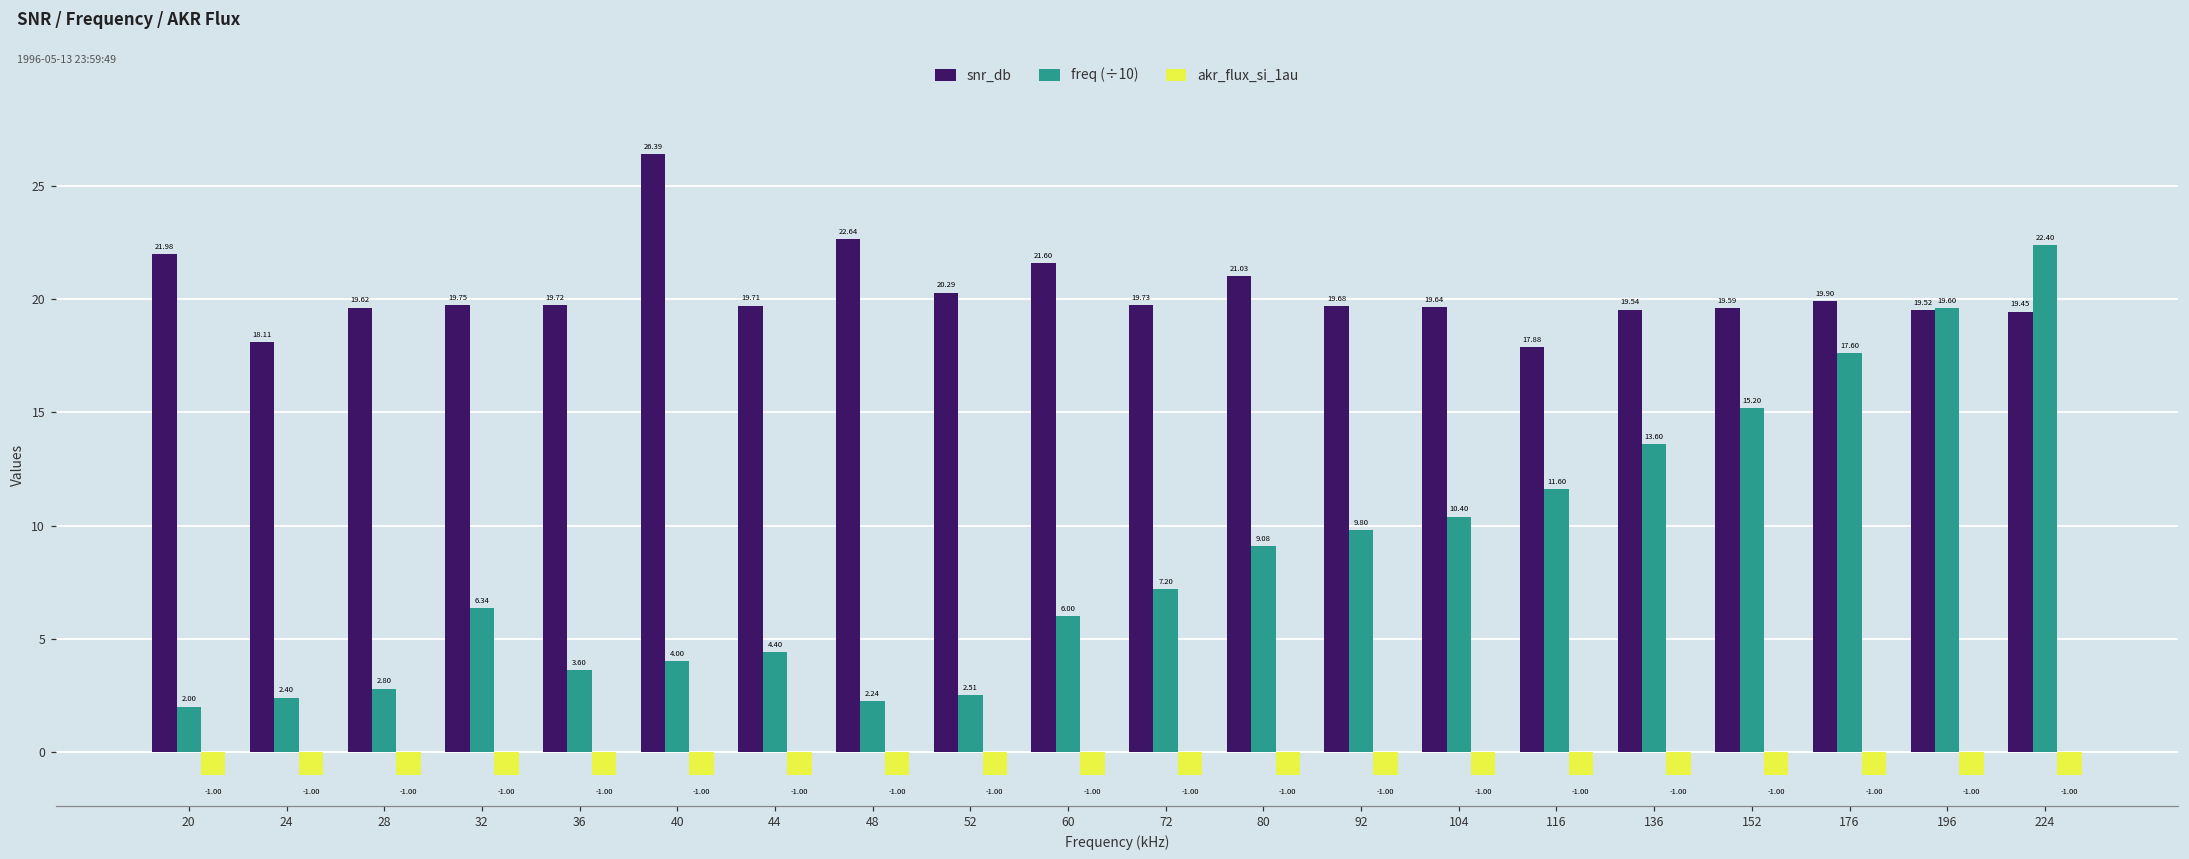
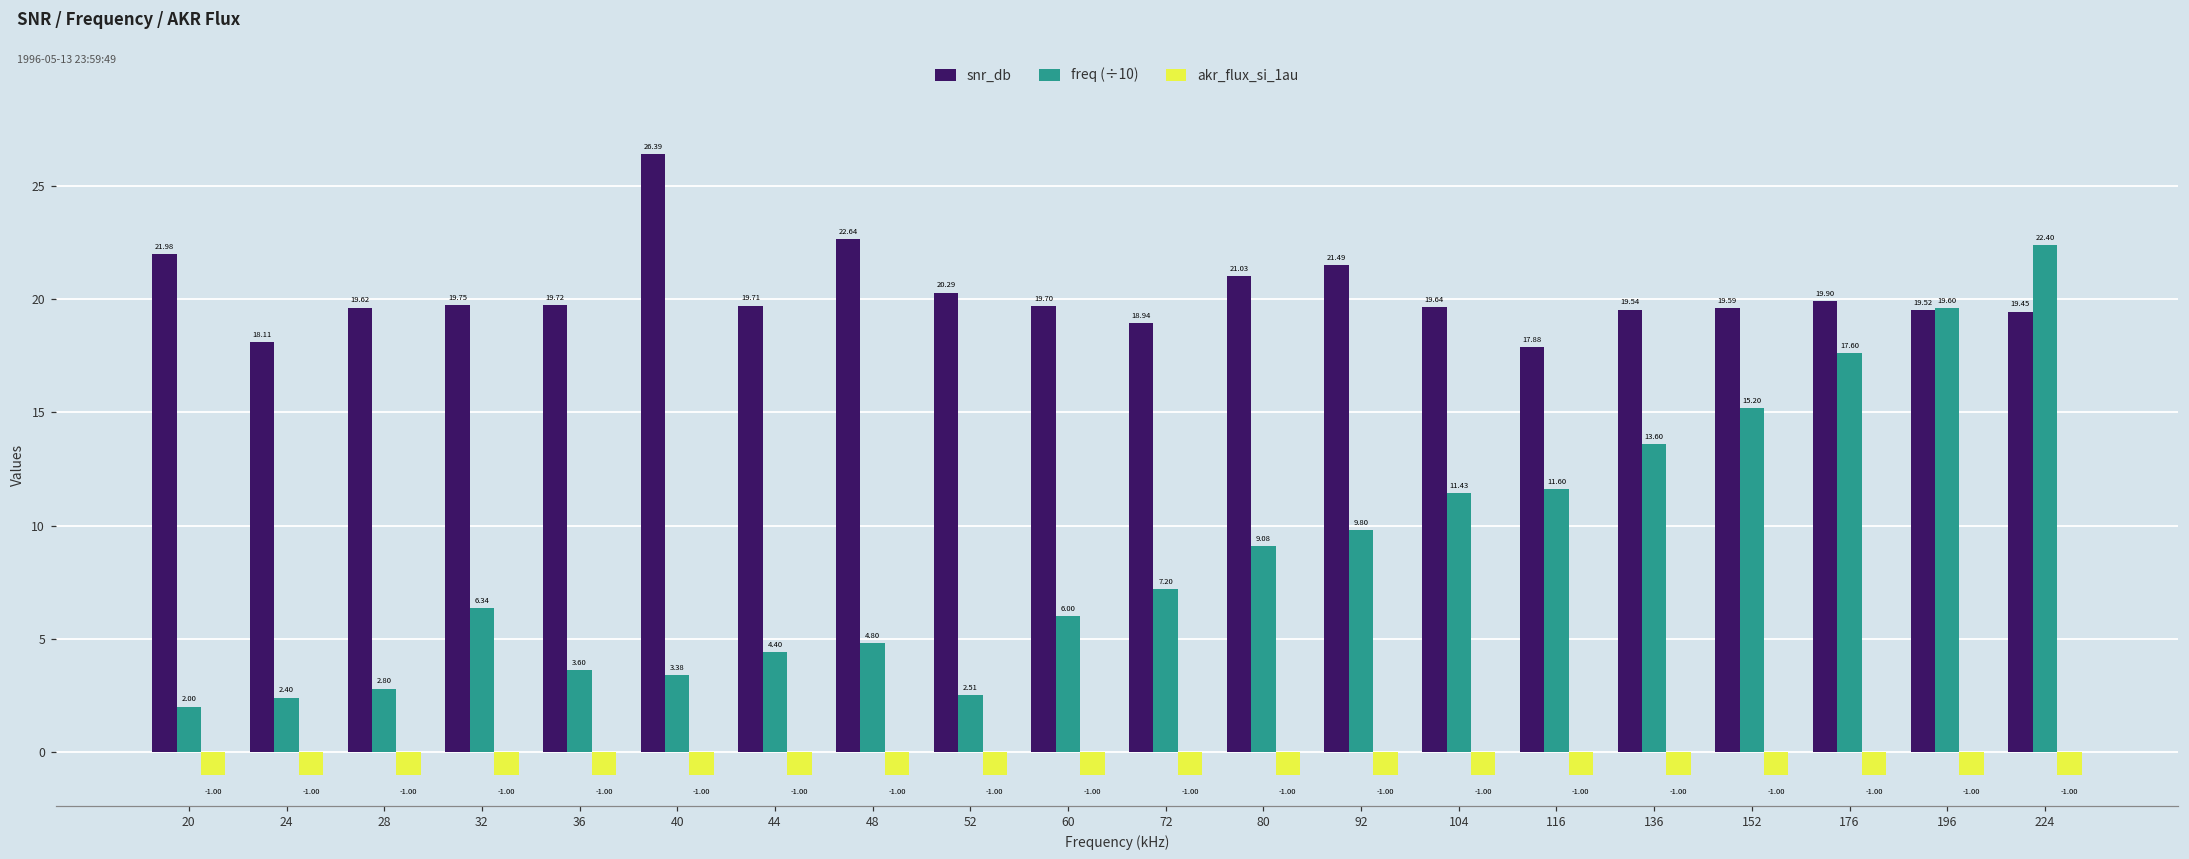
  {
    "snr_db": {
      "20": 21.98,
      "24": 18.11,
      "28": 19.62,
      "32": 19.75,
      "36": 19.72,
      "40": 26.39,
      "44": 19.71,
      "48": 22.64,
      "52": 20.29,
-     "60": 21.60,
-     "72": 19.73,
+     "60": 19.70,
+     "72": 18.94,
      "80": 21.03,
-     "92": 19.68,
+     "92": 21.49,
      "104": 19.64,
      "116": 17.88,
      "136": 19.54,
      "152": 19.59,
      "176": 19.90,
      "196": 19.52,
      "224": 19.45
    },
    "freq (÷10)": {
      "20": 2.00,
      "24": 2.40,
      "28": 2.80,
      "32": 6.34,
      "36": 3.60,
-     "40": 4.00,
+     "40": 3.38,
      "44": 4.40,
-     "48": 2.24,
+     "48": 4.80,
      "52": 2.51,
      "60": 6.00,
      "72": 7.20,
      "80": 9.08,
      "92": 9.80,
-     "104": 10.40,
+     "104": 11.43,
      "116": 11.60,
      "136": 13.60,
      "152": 15.20,
      "176": 17.60,
      "196": 19.60,
      "224": 22.40
    },
    "akr_flux_si_1au": {
      "20": -1.00,
      "24": -1.00,
      "28": -1.00,
      "32": -1.00,
      "36": -1.00,
      "40": -1.00,
      "44": -1.00,
      "48": -1.00,
      "52": -1.00,
      "60": -1.00,
      "72": -1.00,
      "80": -1.00,
      "92": -1.00,
      "104": -1.00,
      "116": -1.00,
      "136": -1.00,
      "152": -1.00,
      "176": -1.00,
      "196": -1.00,
      "224": -1.00
    }
  }
